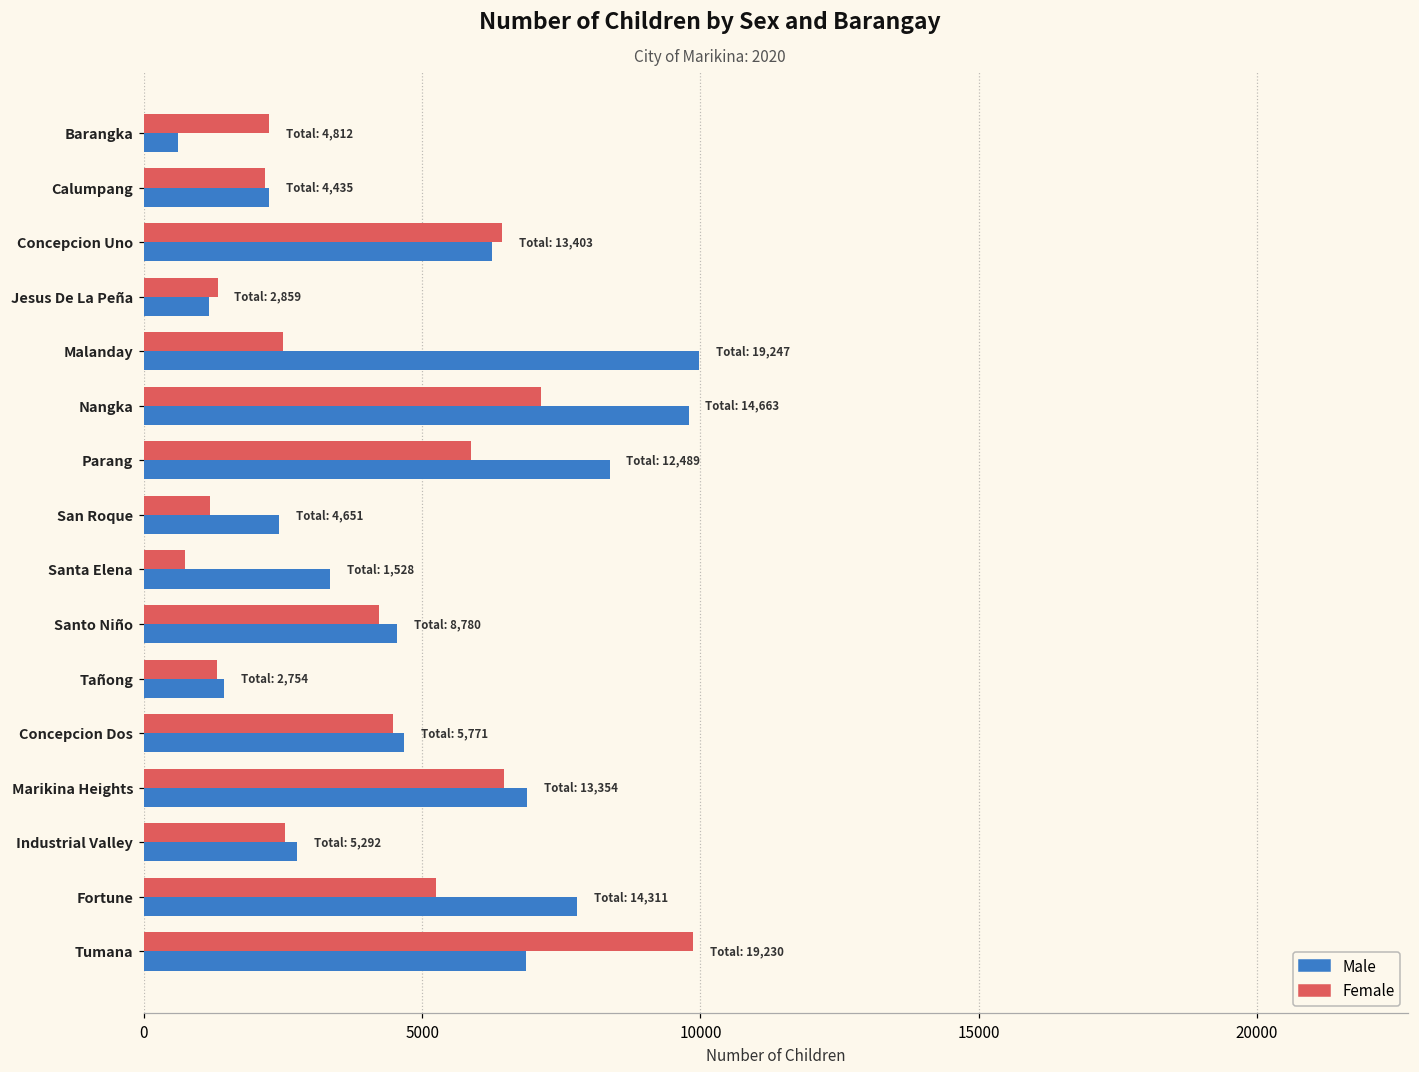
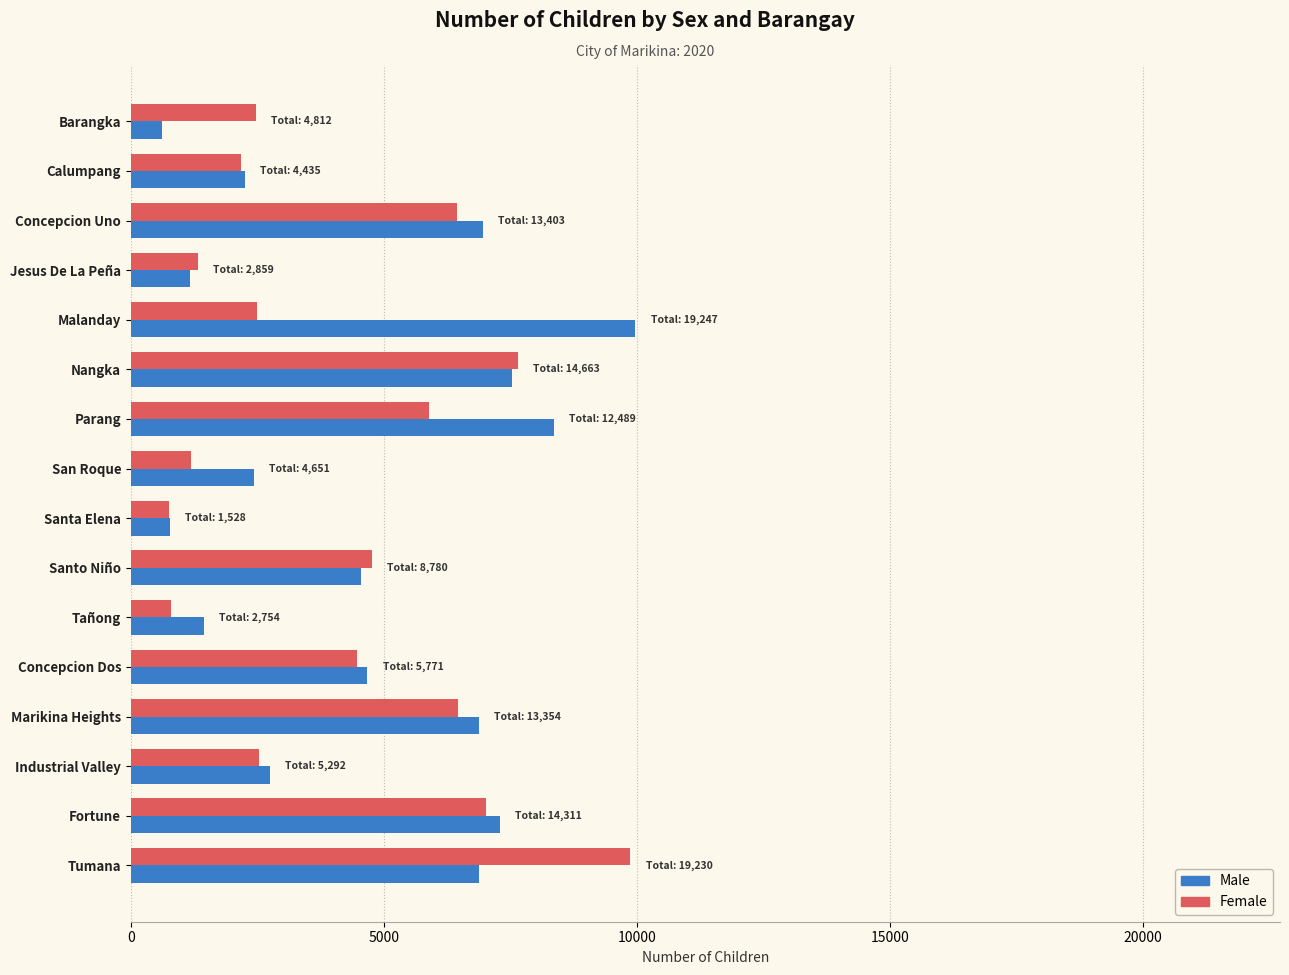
  {
    "Male": {
      "Barangka": 600,
-     "Concepcion Uno": 6300,
+     "Concepcion Uno": 7000,
      "Jesus De La Peña": 1200,
-     "Nangka": 9800,
-     "Santa Elena": 3300,
+     "Nangka": 7500,
+     "Santa Elena": 800,
      "Santo Niño": 4600,
-     "Fortune": 7800,
+     "Fortune": 7300,
      "Tumana": 6900
    },
    "Female": {
-     "Barangka": 2300,
+     "Barangka": 2500,
      "Calumpang": 2200,
      "Concepcion Uno": 6400,
      "Malanday": 2500,
-     "Nangka": 7100,
+     "Nangka": 7700,
      "Parang": 5900,
      "San Roque": 1200,
      "Santa Elena": 700,
-     "Santo Niño": 4200,
-     "Tañong": 1300,
+     "Santo Niño": 4800,
+     "Tañong": 800,
      "Concepcion Dos": 4500,
      "Marikina Heights": 6500,
      "Industrial Valley": 2500,
-     "Fortune": 5300
+     "Fortune": 7000
    }
  }
